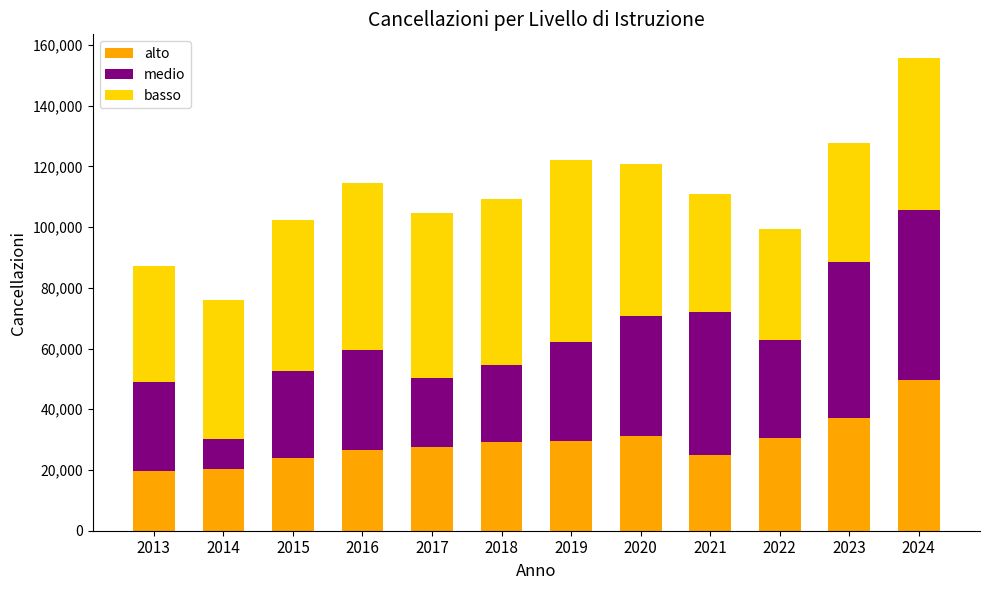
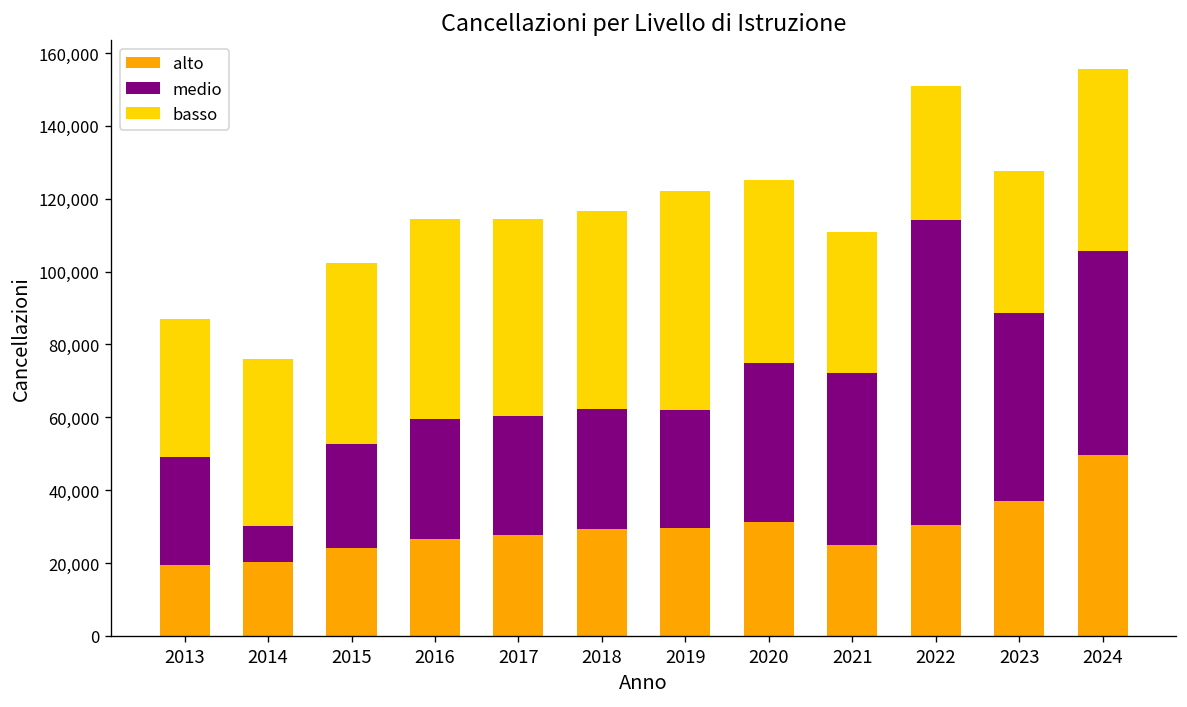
  {
    "medio": {
      "2013": "30,000",
      "2014": "10,000",
      "2015": "29,000",
      "2016": "33,000",
-     "2017": "23,000",
-     "2018": "25,000",
+     "2017": "33,000",
+     "2018": "33,000",
      "2019": "32,000",
-     "2020": "39,000",
+     "2020": "44,000",
      "2021": "47,000",
-     "2022": "32,000",
+     "2022": "84,000",
      "2023": "51,000",
      "2024": "56,000"
    }
  }
